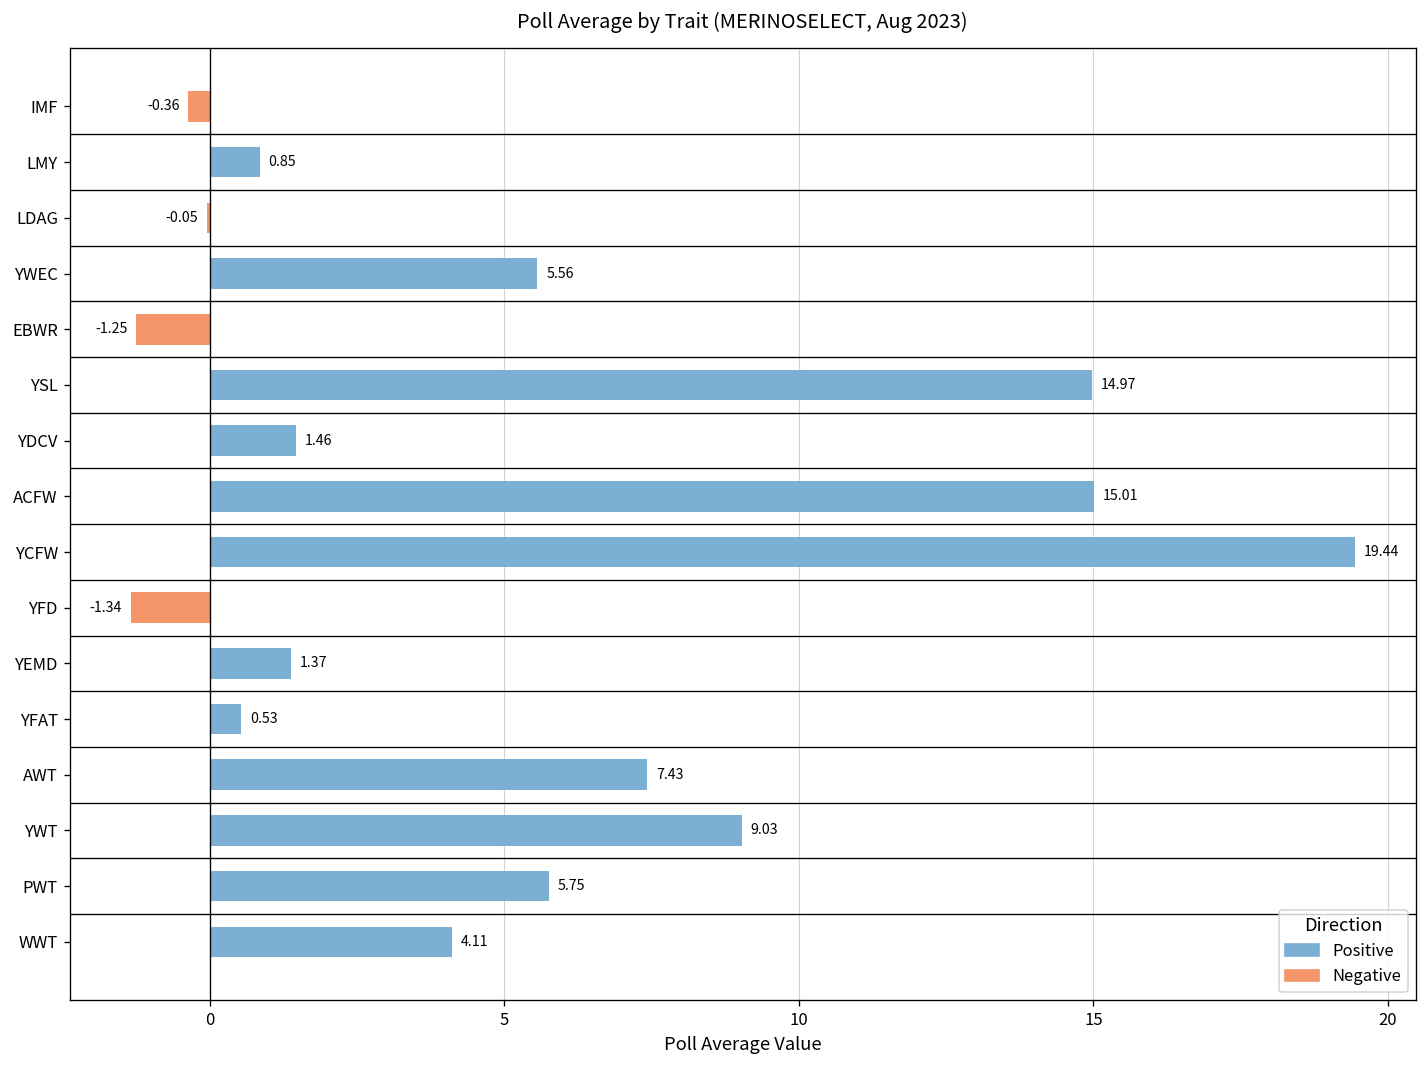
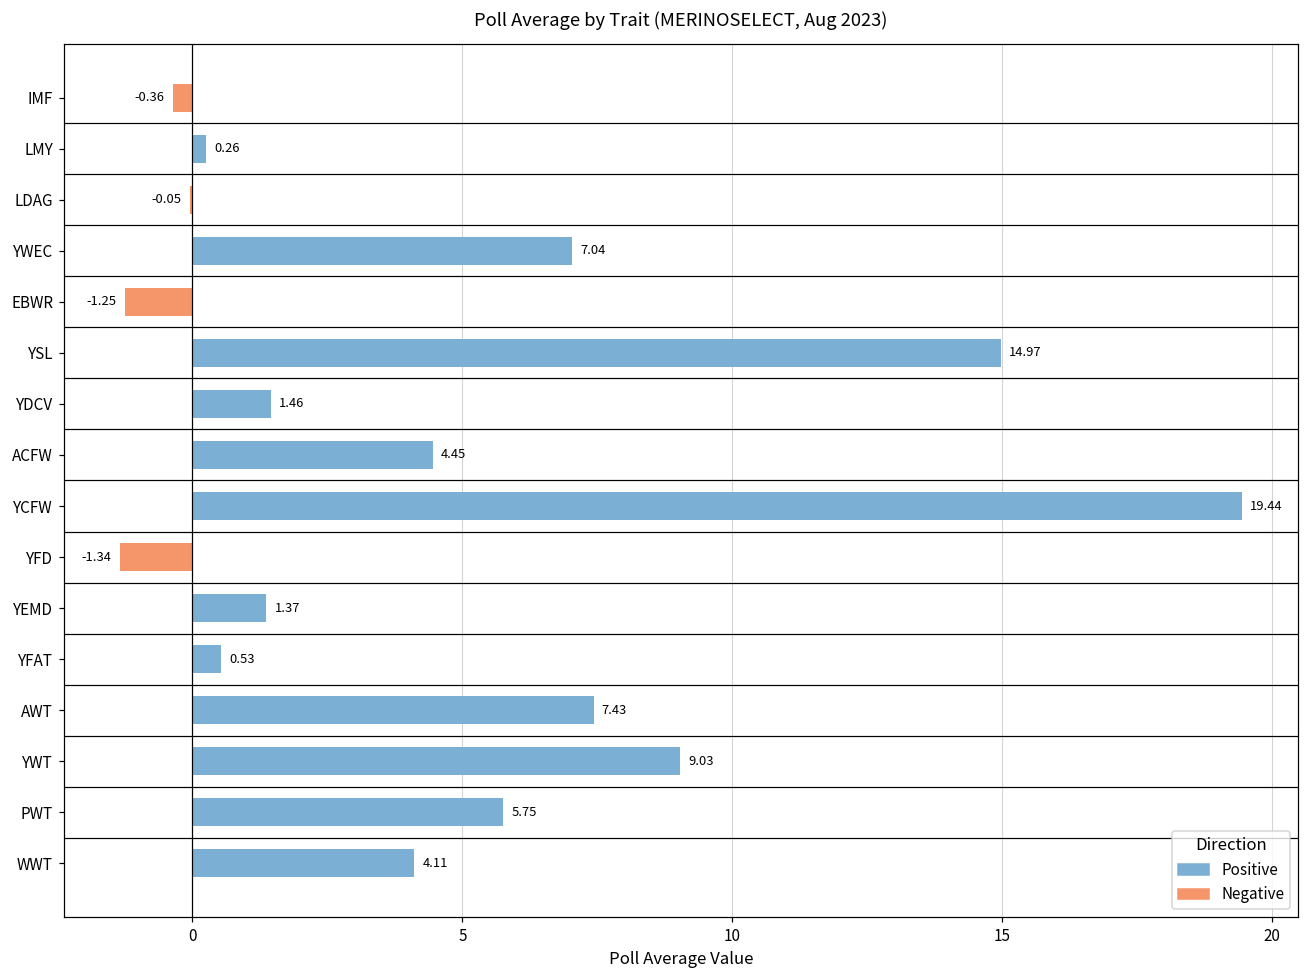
  {
    "Positive": {
-     "LMY": 0.85,
-     "YWEC": 5.56,
+     "LMY": 0.26,
+     "YWEC": 7.04,
      "YSL": 14.97,
      "YDCV": 1.46,
-     "ACFW": 15.01,
+     "ACFW": 4.45,
      "YCFW": 19.44,
      "YEMD": 1.37,
      "YFAT": 0.53,
      "AWT": 7.43,
      "YWT": 9.03,
      "PWT": 5.75,
      "WWT": 4.11
    },
    "Negative": {
      "IMF": -0.36,
      "LDAG": -0.05,
      "EBWR": -1.25,
      "YFD": -1.34
    }
  }
